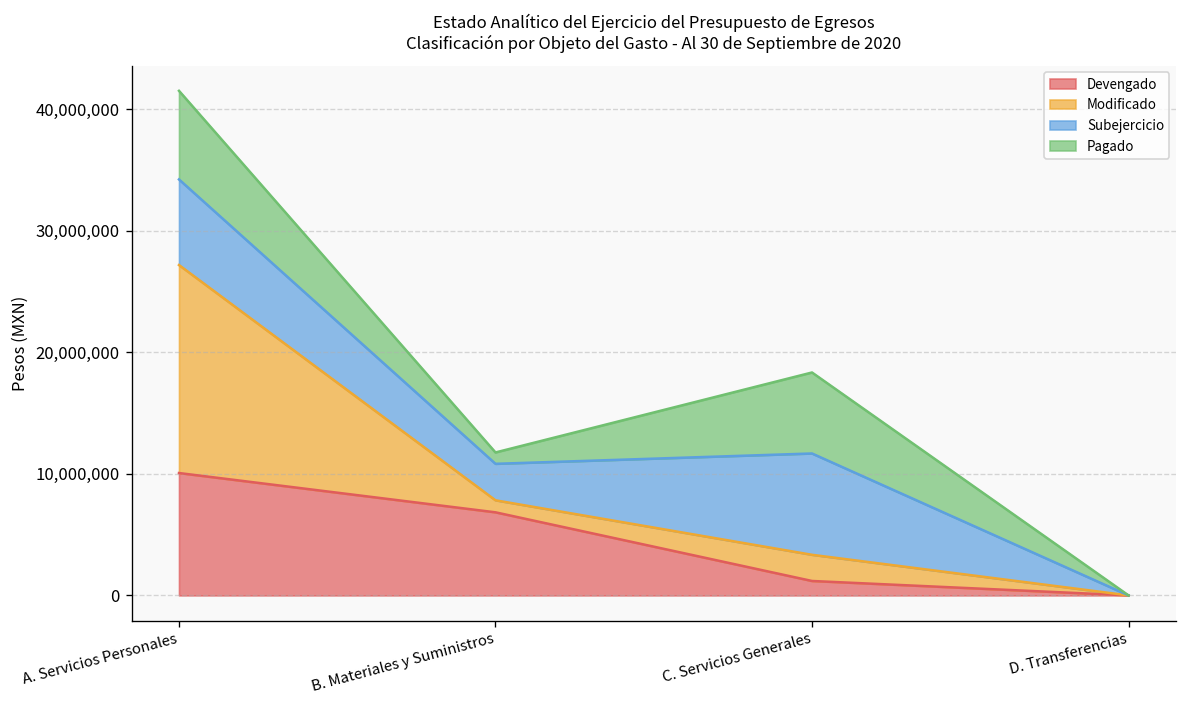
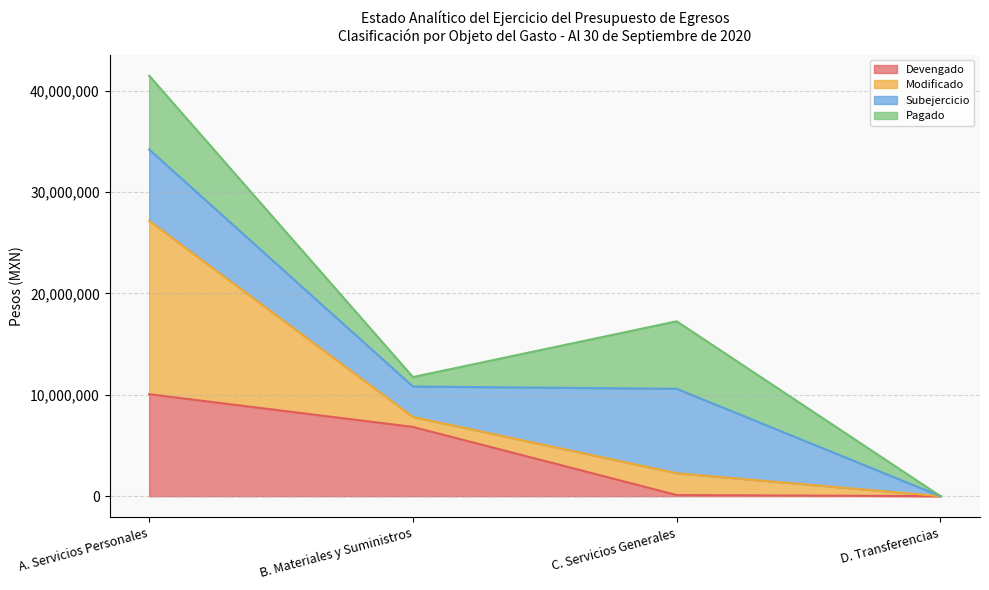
  {
    "Devengado": {
      "A. Servicios Personales": "10,100,000",
      "B. Materiales y Suministros": "6,800,000",
-     "C. Servicios Generales": "1,200,000"
+     "C. Servicios Generales": "100,000"
    },
    "Modificado": {
      "A. Servicios Personales": "17,100,000",
      "B. Materiales y Suministros": "1,000,000",
      "C. Servicios Generales": "2,200,000"
    },
    "Subejercicio": {
      "A. Servicios Personales": "7,000,000",
      "B. Materiales y Suministros": "3,000,000",
      "C. Servicios Generales": "8,300,000"
    },
    "Pagado": {
      "A. Servicios Personales": "7,300,000",
      "B. Materiales y Suministros": "900,000",
      "C. Servicios Generales": "6,700,000"
    }
  }
